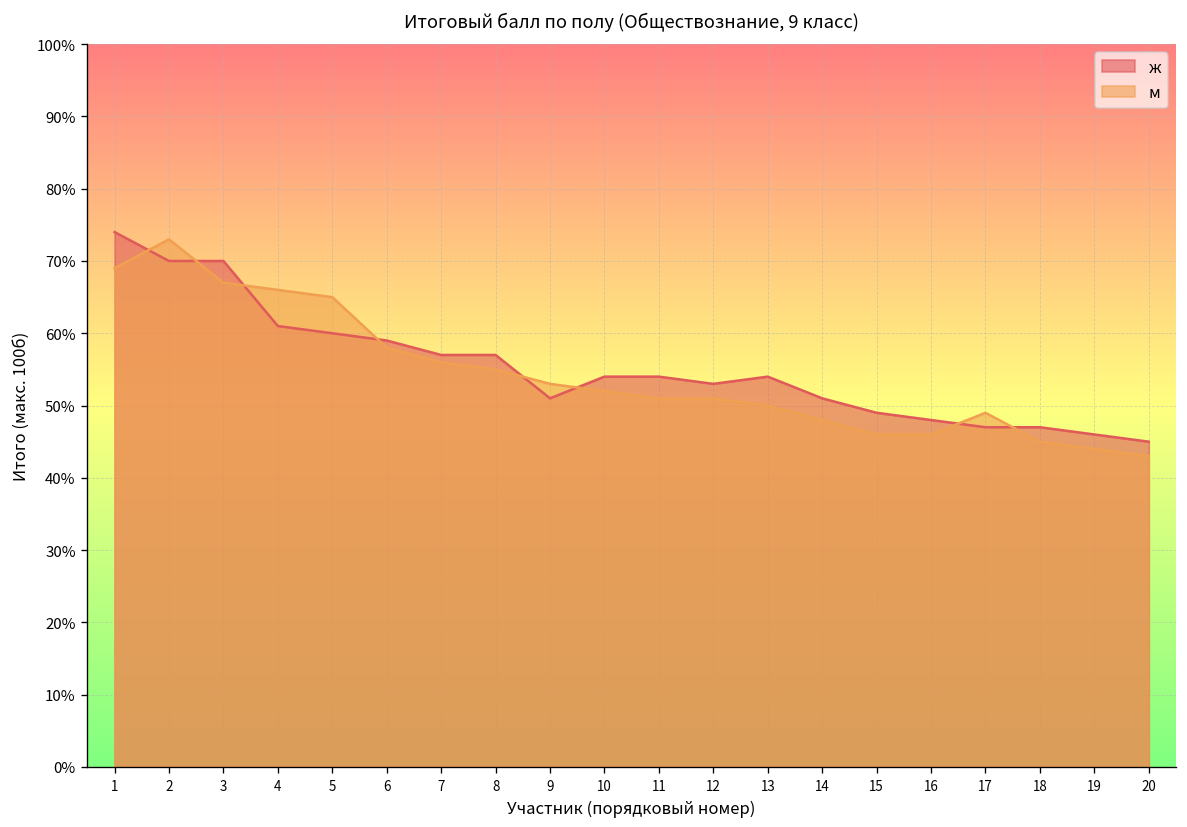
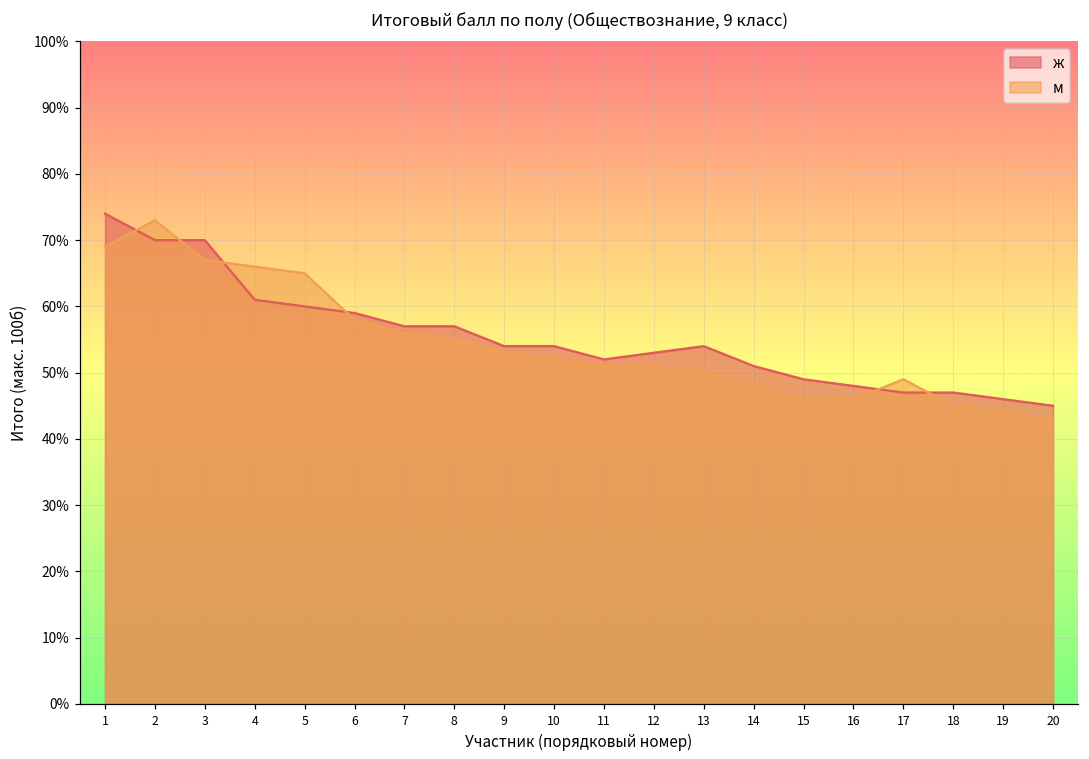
  {
    "ж": {
      "1": "74%",
      "2": "70%",
      "3": "70%",
      "4": "61%",
      "5": "60%",
      "6": "59%",
      "7": "57%",
      "8": "57%",
-     "9": "51%",
+     "9": "54%",
      "10": "54%",
-     "11": "54%",
+     "11": "52%",
      "12": "53%",
      "13": "54%",
      "14": "51%",
      "15": "49%",
      "16": "48%",
      "17": "47%",
      "18": "47%",
      "19": "46%",
      "20": "45%"
    },
    "м": {
      "1": "69%",
      "2": "73%",
      "3": "67%",
      "4": "66%",
      "5": "65%",
      "6": "58%",
      "7": "56%",
      "8": "55%",
      "9": "53%",
      "10": "52%",
      "11": "51%",
      "12": "51%",
      "13": "50%",
      "14": "48%",
      "15": "46%",
      "16": "46%",
      "17": "49%",
      "18": "45%",
      "19": "44%",
      "20": "43%"
    }
  }
